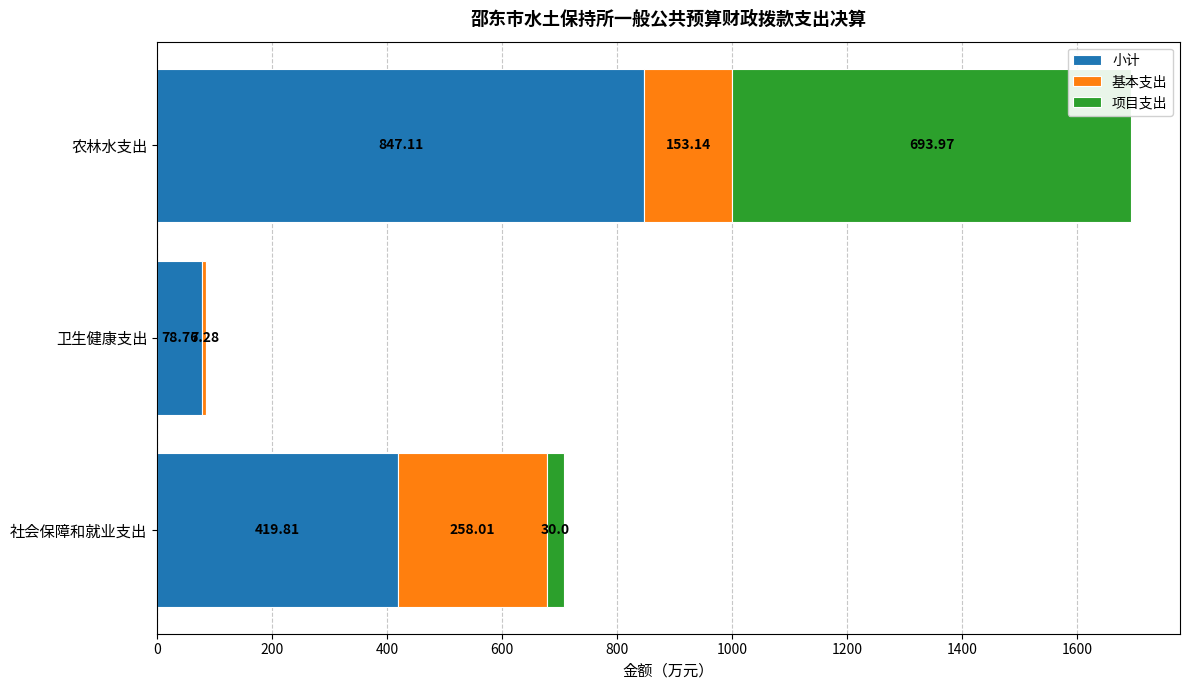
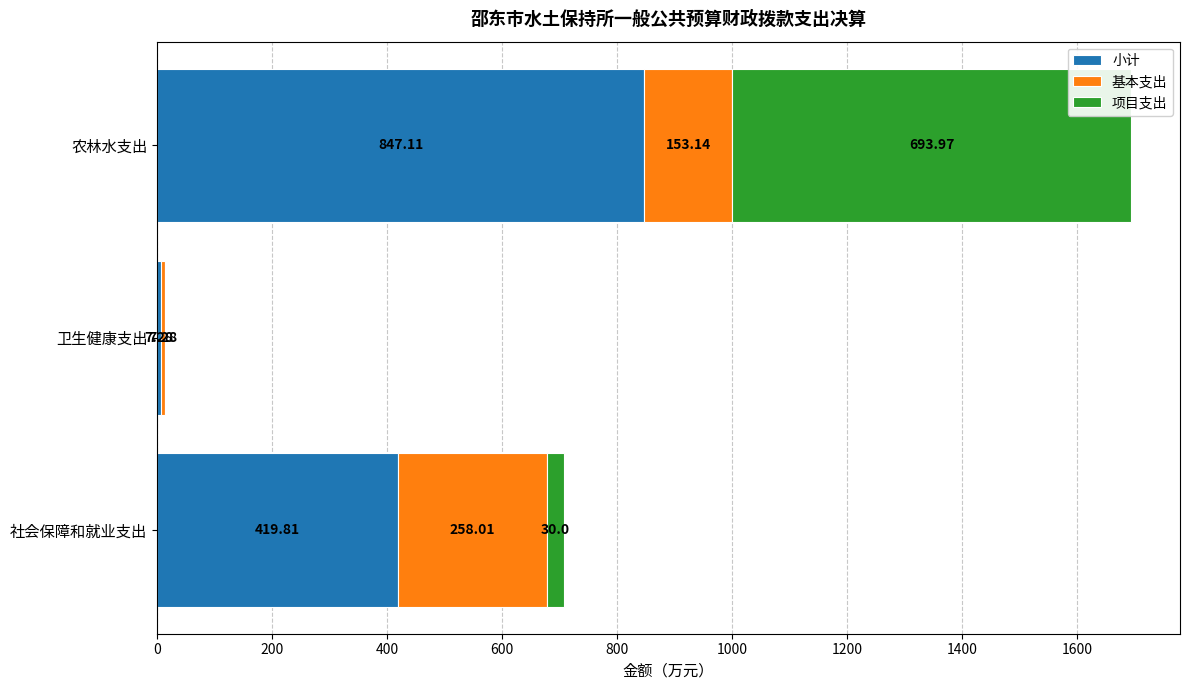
  {
    "小计": {
      "农林水支出": 847.11,
-     "卫生健康支出": 78.76,
+     "卫生健康支出": 7.28,
      "社会保障和就业支出": 419.81
    },
    "基本支出": {
      "农林水支出": 153.14,
      "社会保障和就业支出": 258.01
    },
    "项目支出": {
      "农林水支出": 693.97,
      "社会保障和就业支出": 30.0
    }
  }
